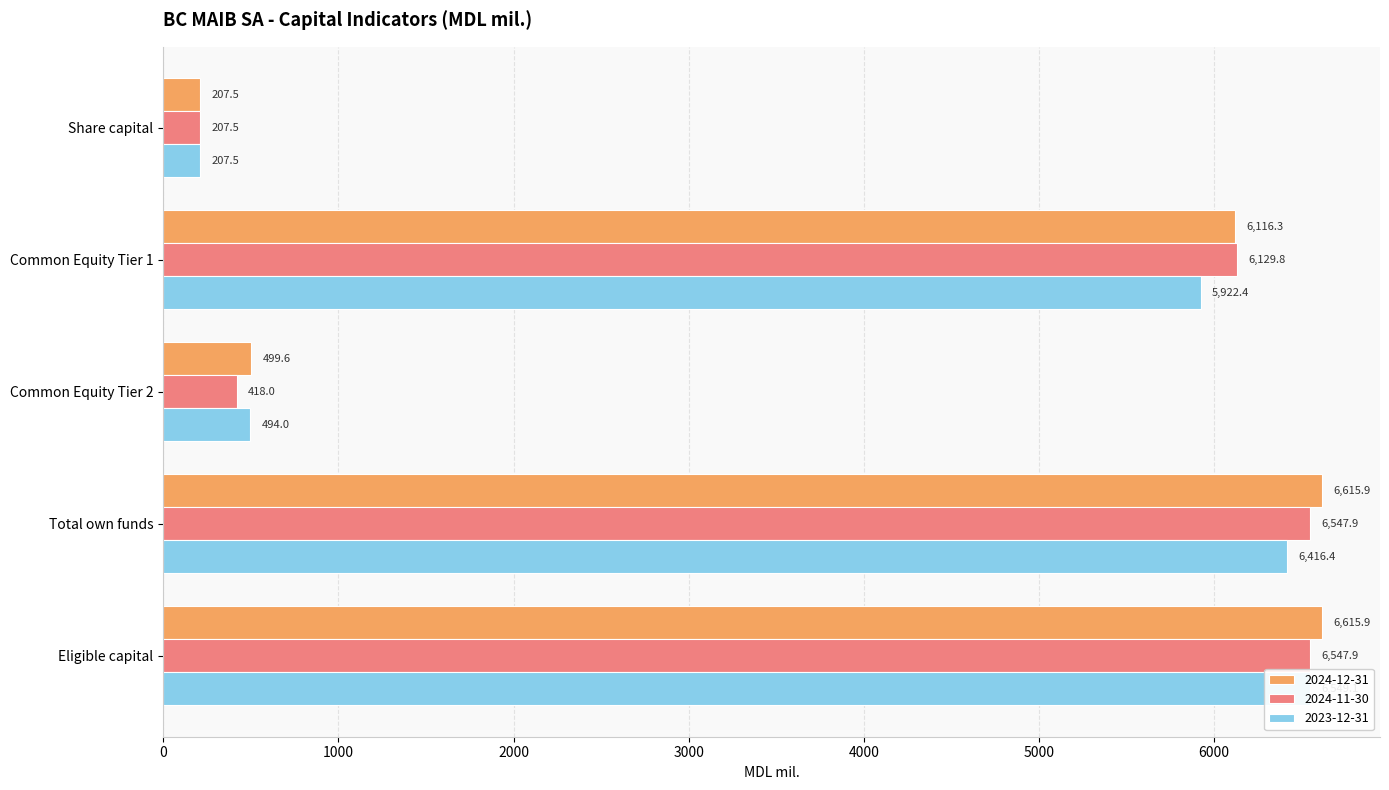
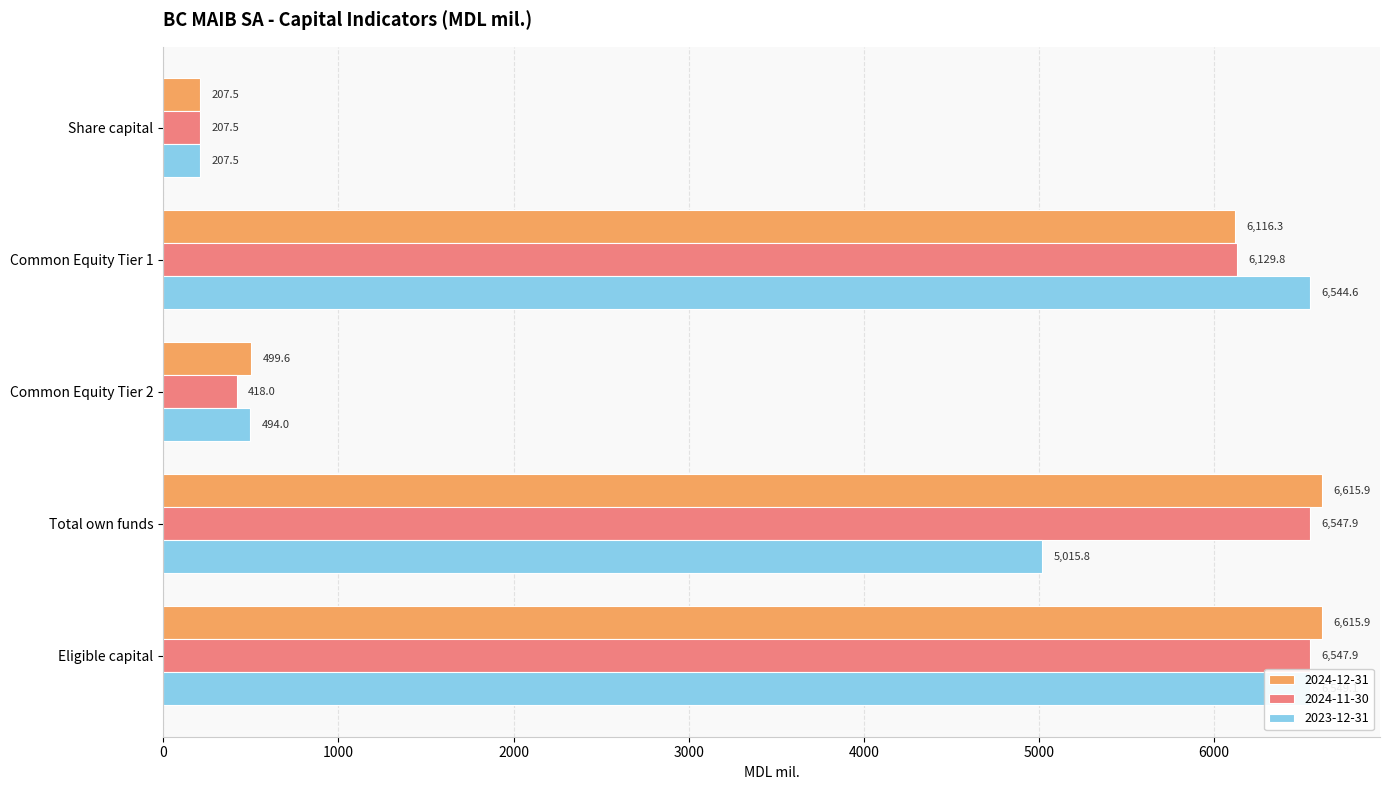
  {
    "2023-12-31": {
      "Share capital": "207.5",
-     "Common Equity Tier 1": "5,922.4",
+     "Common Equity Tier 1": "6,544.6",
      "Common Equity Tier 2": "494.0",
-     "Total own funds": "6,416.4"
+     "Total own funds": "5,015.8"
    }
  }
